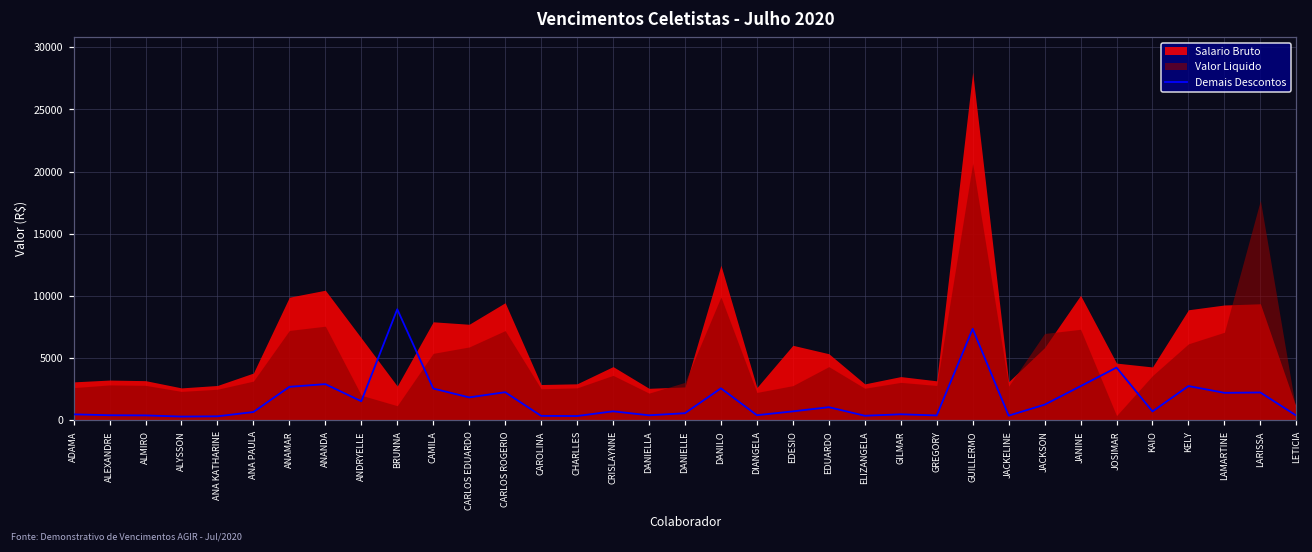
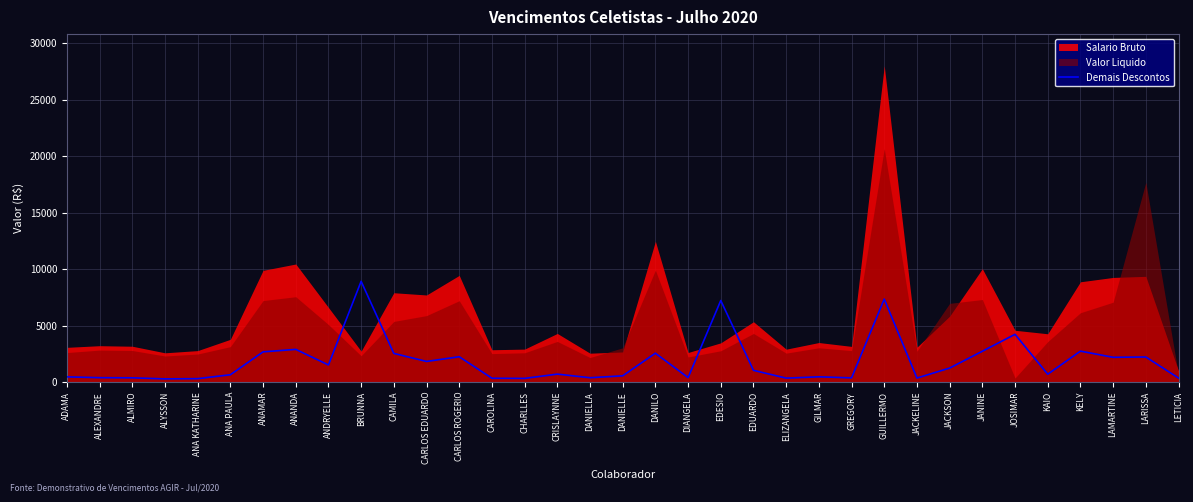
  {
    "Demais Descontos": {
      "ADAMA": 500,
      "ALEXANDRE": 400,
      "ALMIRO": 400,
      "ALYSSON": 300,
      "ANA KATHARINE": 300,
      "ANA PAULA": 700,
      "ANAMAR": 2700,
      "ANANDA": 2900,
      "ANDRYELLE": 1500,
      "BRUNNA": 8900,
      "CAMILA": 2500,
      "CARLOS EDUARDO": 1800,
      "CARLOS ROGERIO": 2200,
      "CAROLINA": 300,
      "CHARLLES": 300,
      "CRISLAYNNE": 700,
      "DANIELLA": 400,
      "DANIELLE": 600,
      "DANILO": 2600,
      "DIANGELA": 400,
-     "EDESIO": 700,
+     "EDESIO": 7200,
      "EDUARDO": 1000,
      "ELIZANGELA": 400,
      "GILMAR": 500,
      "GREGORY": 400,
      "GUILLERMO": 7300,
      "JACKELINE": 400,
      "JACKSON": 1200,
      "JANINE": 2700,
      "JOSIMAR": 4200,
      "KAIO": 700,
      "KELY": 2700,
      "LAMARTINE": 2200,
      "LARISSA": 2200,
      "LETICIA": 400
    },
    "Salario Bruto": {
      "ADAMA": 3100,
      "ALEXANDRE": 3200,
      "ALMIRO": 3200,
      "ALYSSON": 2600,
      "ANA KATHARINE": 2800,
      "ANA PAULA": 3800,
      "ANAMAR": 9900,
      "ANANDA": 10400,
      "ANDRYELLE": 6600,
      "BRUNNA": 2700,
      "CAMILA": 7900,
      "CARLOS EDUARDO": 7700,
      "CARLOS ROGERIO": 9400,
      "CAROLINA": 2900,
      "CHARLLES": 2900,
      "CRISLAYNNE": 4300,
      "DANIELLA": 2600,
      "DANIELLE": 2700,
      "DANILO": 12500,
      "DIANGELA": 2600,
-     "EDESIO": 6000,
+     "EDESIO": 3500,
      "EDUARDO": 5300,
      "ELIZANGELA": 2900,
      "GILMAR": 3500,
      "GREGORY": 3200,
      "GUILLERMO": 28000,
      "JACKELINE": 3100,
      "JACKSON": 5800,
      "JANINE": 10000,
      "JOSIMAR": 4600,
      "KAIO": 4300,
      "KELY": 8900,
      "LAMARTINE": 9300,
      "LARISSA": 9400,
      "LETICIA": 1000
    },
    "Valor Liquido": {
      "ADAMA": 2600,
      "ALEXANDRE": 2800,
      "ALMIRO": 2800,
      "ALYSSON": 2300,
      "ANA KATHARINE": 2500,
      "ANA PAULA": 3100,
      "ANAMAR": 7200,
      "ANANDA": 7600,
-     "ANDRYELLE": 2000,
-     "BRUNNA": 1200,
+     "ANDRYELLE": 5100,
+     "BRUNNA": 2300,
      "CAMILA": 5400,
      "CARLOS EDUARDO": 5900,
      "CARLOS ROGERIO": 7200,
      "CAROLINA": 2500,
      "CHARLLES": 2600,
      "CRISLAYNNE": 3600,
      "DANIELLA": 2200,
      "DANIELLE": 3000,
      "DANILO": 9900,
      "DIANGELA": 2200,
      "EDESIO": 2800,
      "EDUARDO": 4300,
      "ELIZANGELA": 2600,
      "GILMAR": 3000,
      "GREGORY": 2800,
      "GUILLERMO": 20600,
      "JACKELINE": 2700,
      "JACKSON": 7000,
      "JANINE": 7300,
      "JOSIMAR": 400,
      "KAIO": 3600,
      "KELY": 6100,
      "LAMARTINE": 7100,
      "LARISSA": 17700,
      "LETICIA": 600
    }
  }
